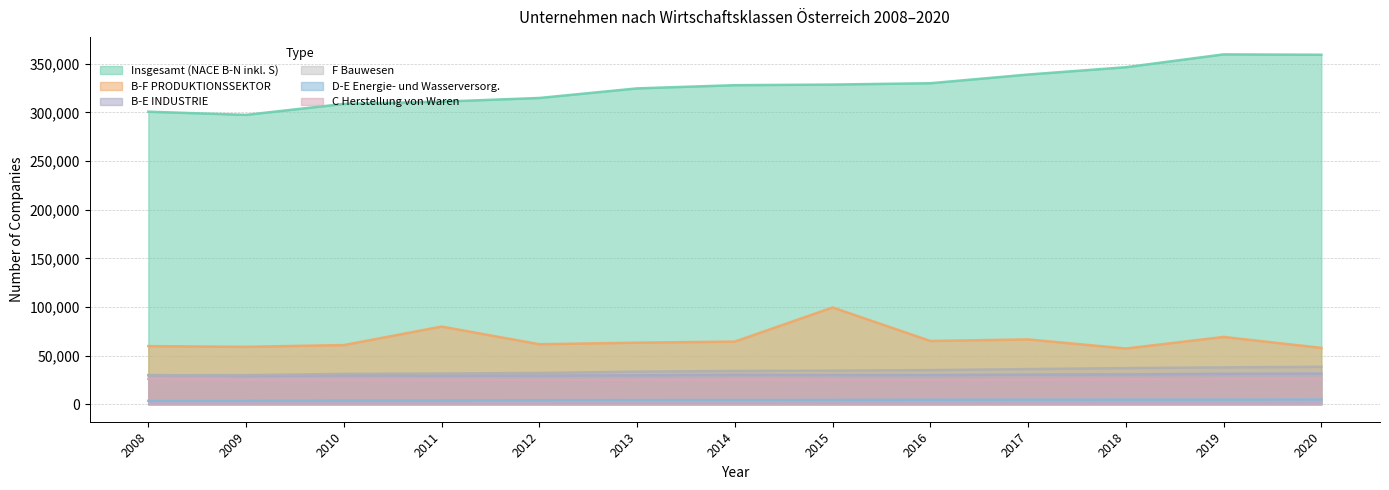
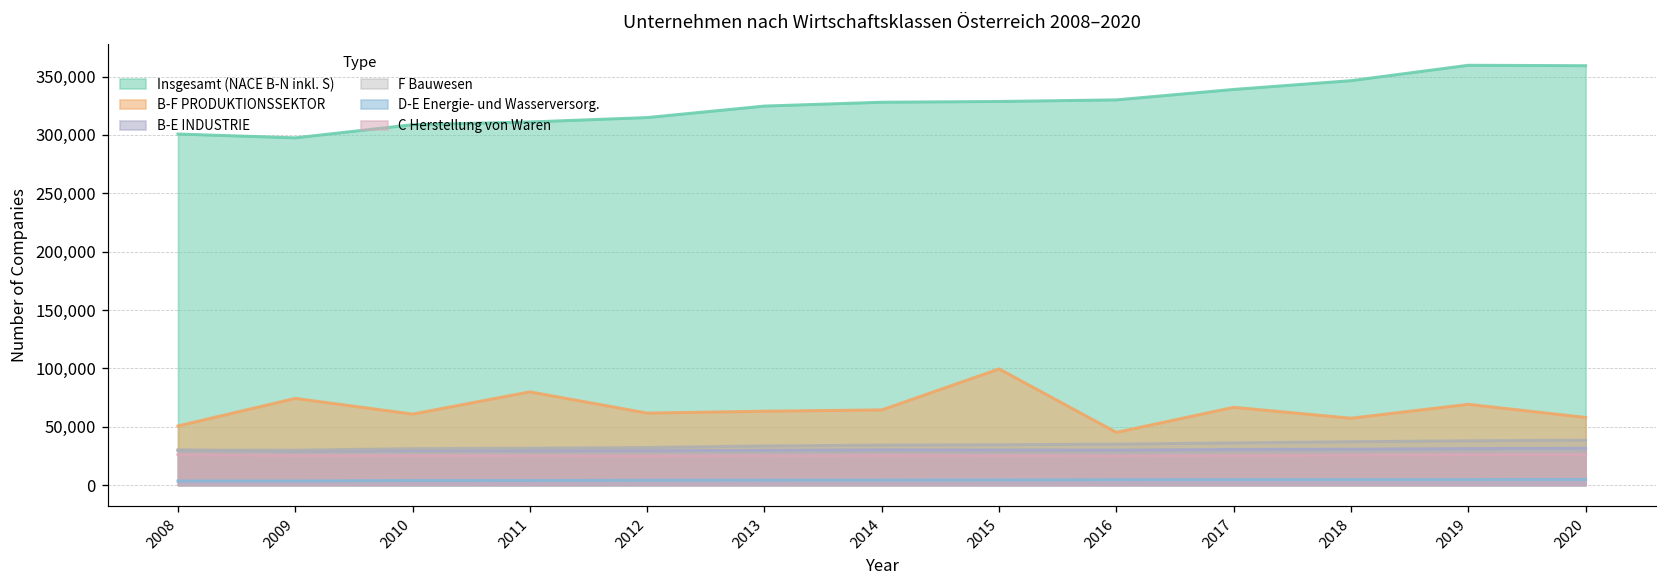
  {
    "B-F PRODUKTIONSSEKTOR": {
-     "2008": "60,000",
-     "2009": "60,000",
+     "2008": "50,000",
+     "2009": "70,000",
      "2010": "60,000",
      "2011": "80,000",
      "2012": "60,000",
      "2013": "60,000",
      "2014": "60,000",
      "2015": "100,000",
-     "2016": "70,000",
+     "2016": "50,000",
      "2017": "70,000",
      "2018": "60,000",
      "2019": "70,000",
      "2020": "60,000"
    }
  }
